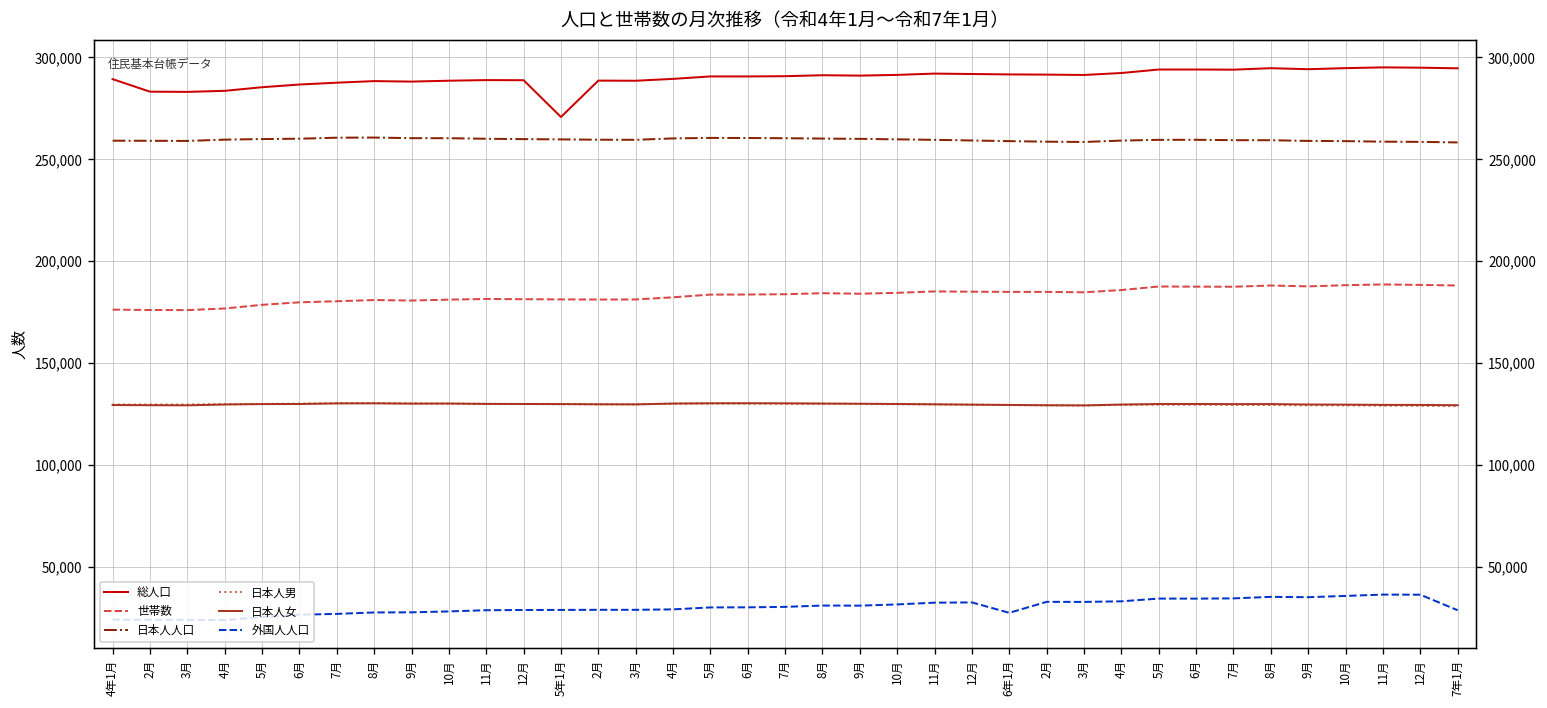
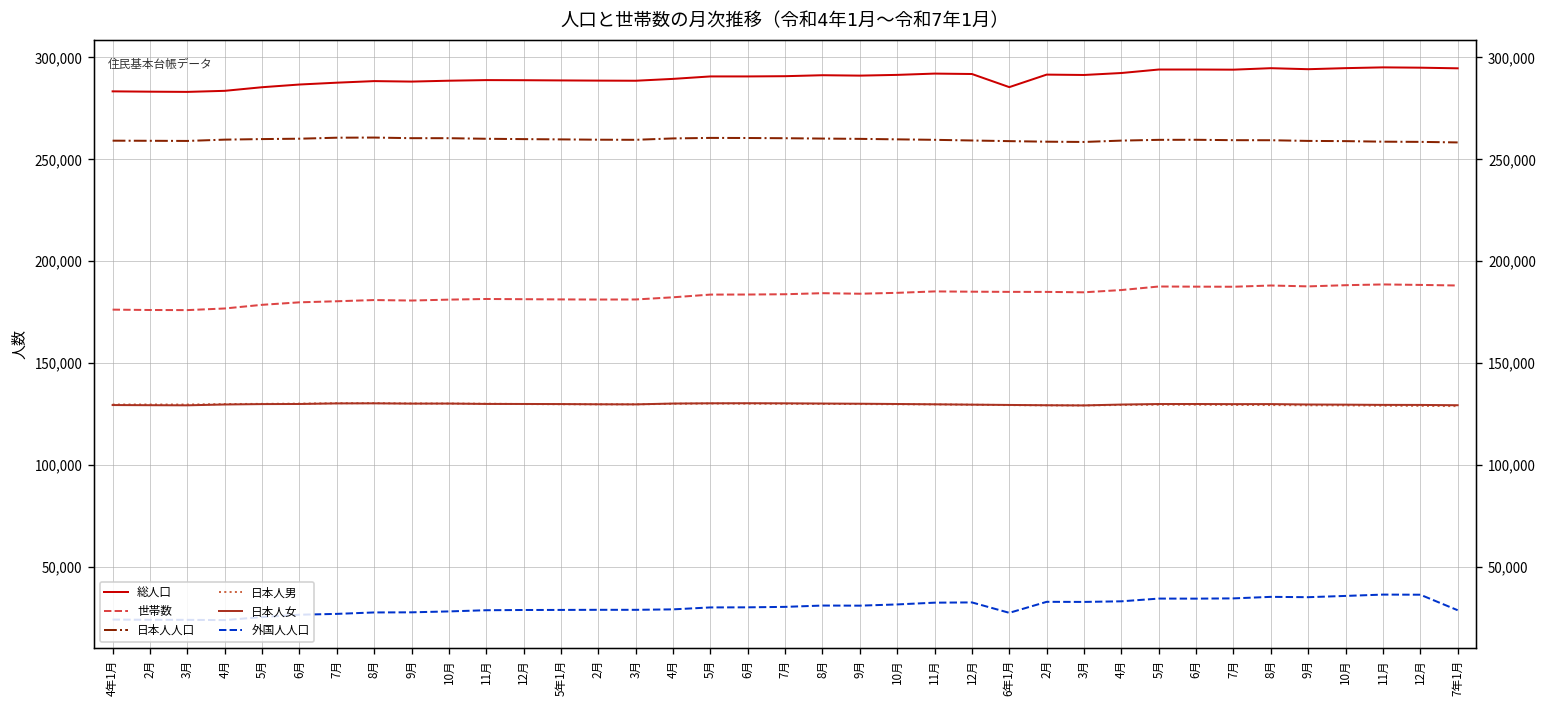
  {
    "総人口": {
-     "4年1月": "289,000",
-     "5年1月": "271,000",
-     "6年1月": "292,000",
+     "4年1月": "283,000",
+     "5年1月": "289,000",
+     "6年1月": "285,000",
      "7年1月": "295,000"
    },
    "外国人人口": {
      "5年1月": "29,000",
      "6年1月": "28,000",
      "7年1月": "29,000"
    }
  }
